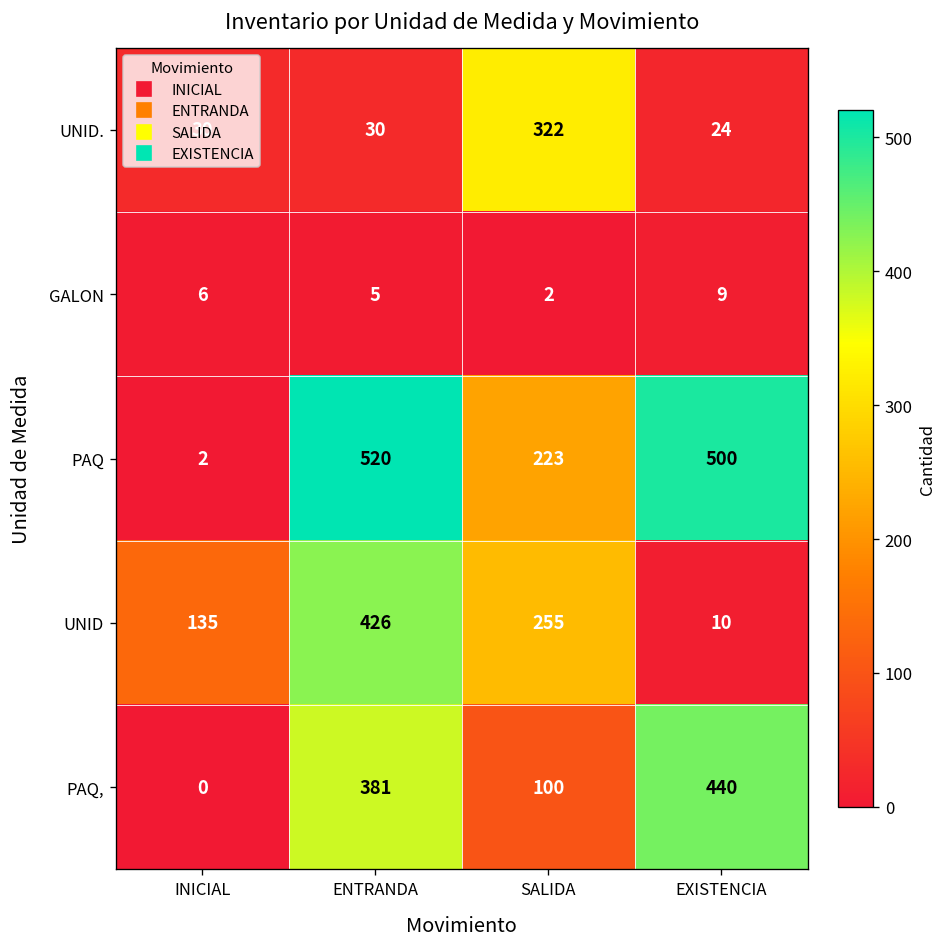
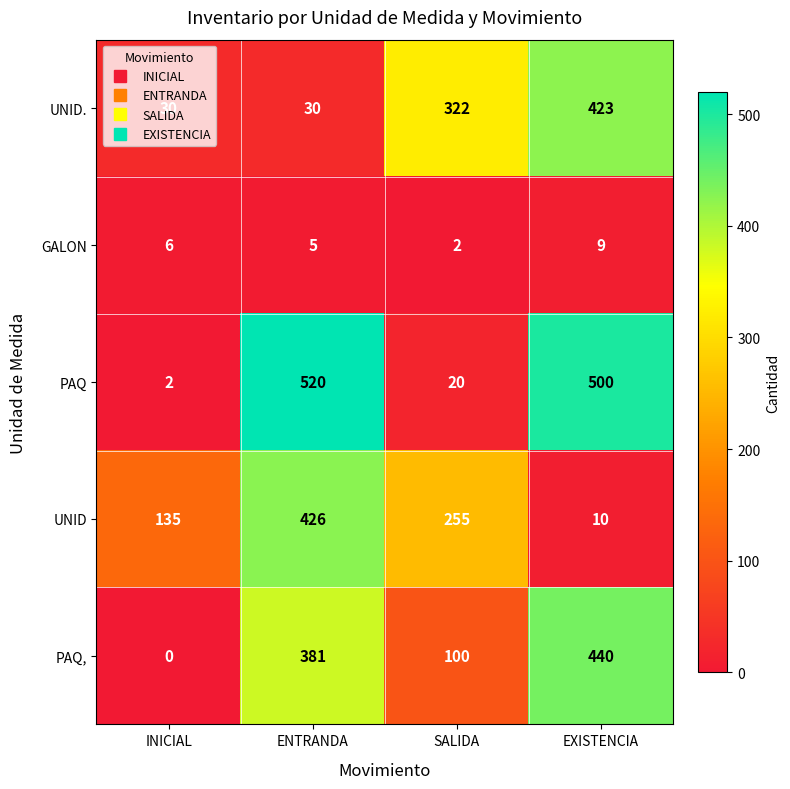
  {
    "UNID.": {
      "ENTRANDA": 30,
      "SALIDA": 322,
-     "EXISTENCIA": 24
+     "EXISTENCIA": 423
    },
    "GALON": {
      "INICIAL": 6,
      "ENTRANDA": 5,
      "SALIDA": 2,
      "EXISTENCIA": 9
    },
    "PAQ": {
      "INICIAL": 2,
      "ENTRANDA": 520,
-     "SALIDA": 223,
+     "SALIDA": 20,
      "EXISTENCIA": 500
    },
    "UNID": {
      "INICIAL": 135,
      "ENTRANDA": 426,
      "SALIDA": 255,
      "EXISTENCIA": 10
    },
    "PAQ,": {
      "INICIAL": 0,
      "ENTRANDA": 381,
      "SALIDA": 100,
      "EXISTENCIA": 440
    }
  }
